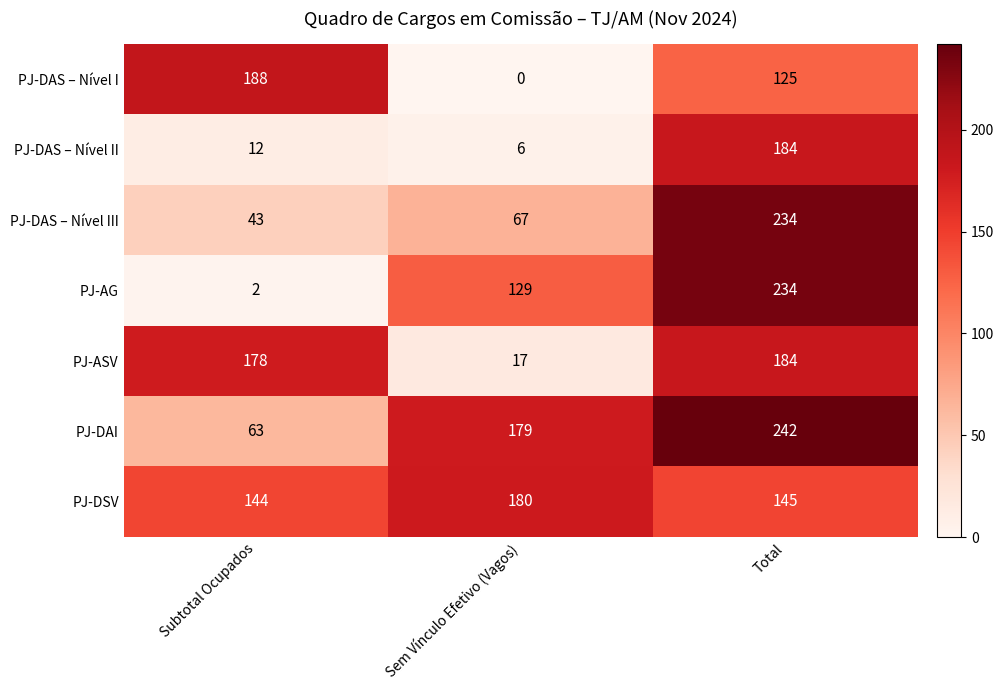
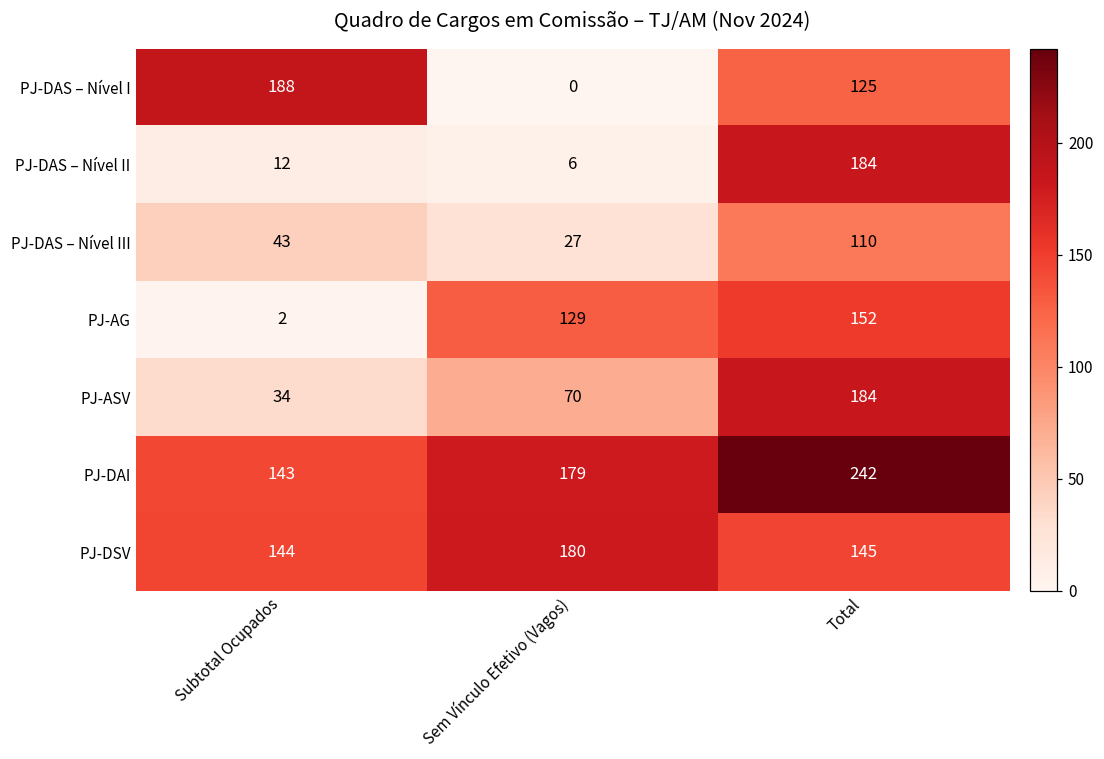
  {
    "PJ-DAS – Nível I": {
      "Subtotal Ocupados": 188,
      "Sem Vínculo Efetivo (Vagos)": 0,
      "Total": 125
    },
    "PJ-DAS – Nível II": {
      "Subtotal Ocupados": 12,
      "Sem Vínculo Efetivo (Vagos)": 6,
      "Total": 184
    },
    "PJ-DAS – Nível III": {
      "Subtotal Ocupados": 43,
-     "Sem Vínculo Efetivo (Vagos)": 67,
-     "Total": 234
+     "Sem Vínculo Efetivo (Vagos)": 27,
+     "Total": 110
    },
    "PJ-AG": {
      "Subtotal Ocupados": 2,
      "Sem Vínculo Efetivo (Vagos)": 129,
-     "Total": 234
+     "Total": 152
    },
    "PJ-ASV": {
-     "Subtotal Ocupados": 178,
-     "Sem Vínculo Efetivo (Vagos)": 17,
+     "Subtotal Ocupados": 34,
+     "Sem Vínculo Efetivo (Vagos)": 70,
      "Total": 184
    },
    "PJ-DAI": {
-     "Subtotal Ocupados": 63,
+     "Subtotal Ocupados": 143,
      "Sem Vínculo Efetivo (Vagos)": 179,
      "Total": 242
    },
    "PJ-DSV": {
      "Subtotal Ocupados": 144,
      "Sem Vínculo Efetivo (Vagos)": 180,
      "Total": 145
    }
  }
